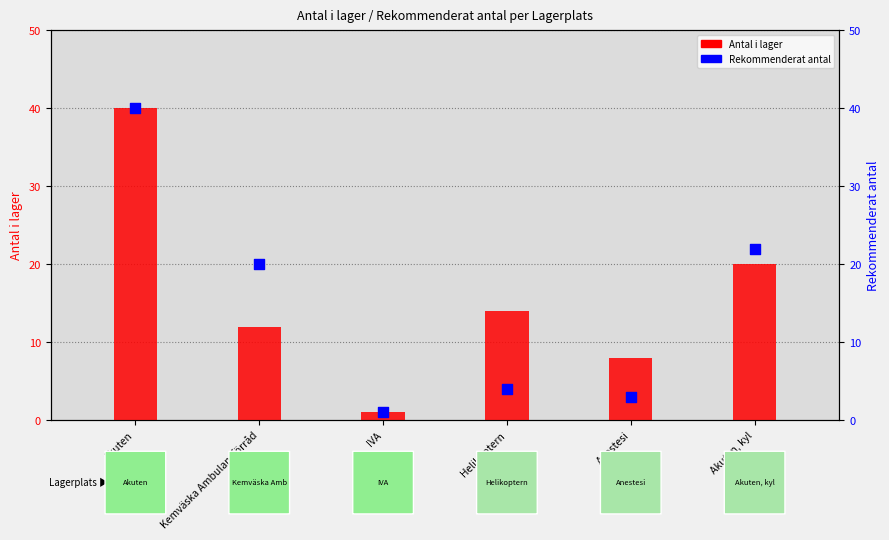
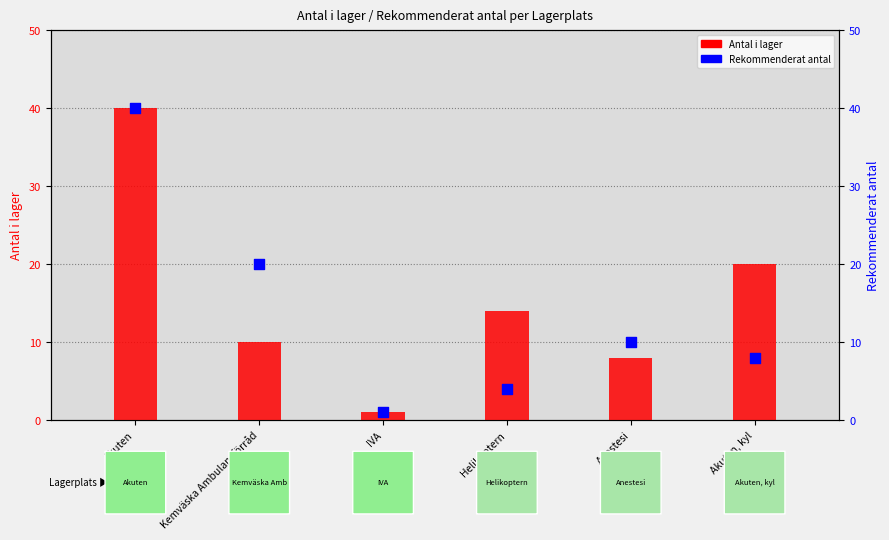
  {
    "Antal i lager": {
      "Akuten": 40,
-     "Kemväska Ambulansförråd": 12,
+     "Kemväska Ambulansförråd": 10,
      "IVA": 1,
      "Helikoptern": 14,
      "Anestesi": 8,
      "Akuten, kyl": 20
    },
    "Rekommenderat antal": {
-     "Anestesi": 3,
-     "Akuten, kyl": 22
+     "Anestesi": 10,
+     "Akuten, kyl": 8
    }
  }
